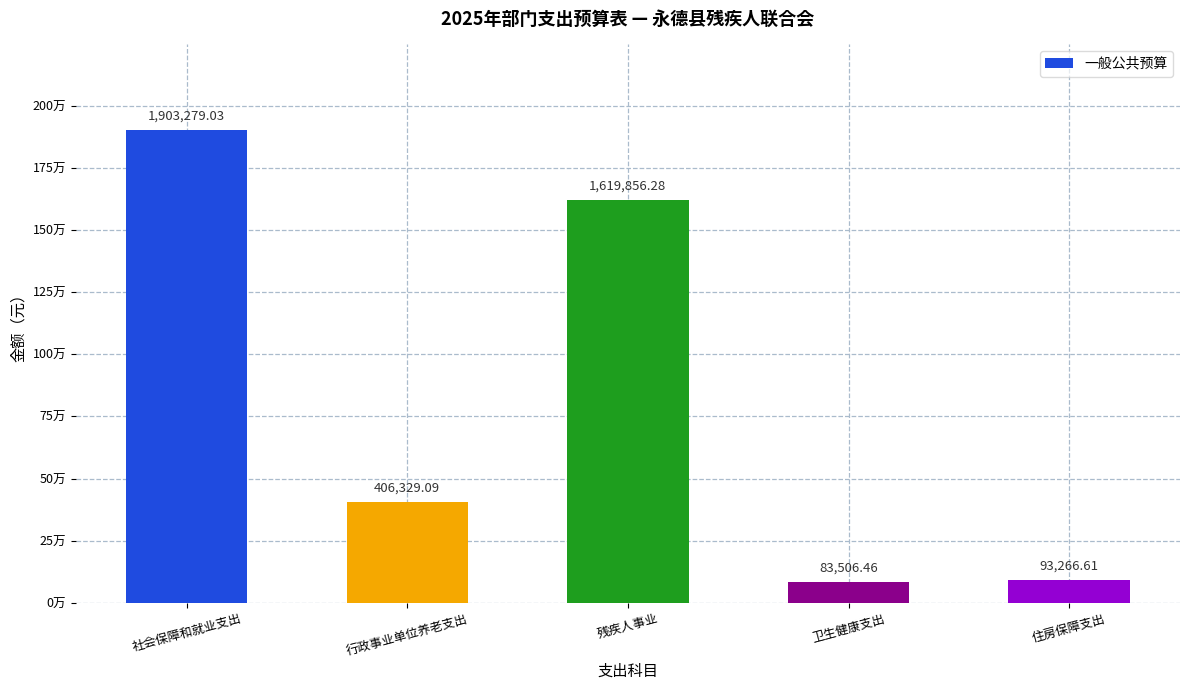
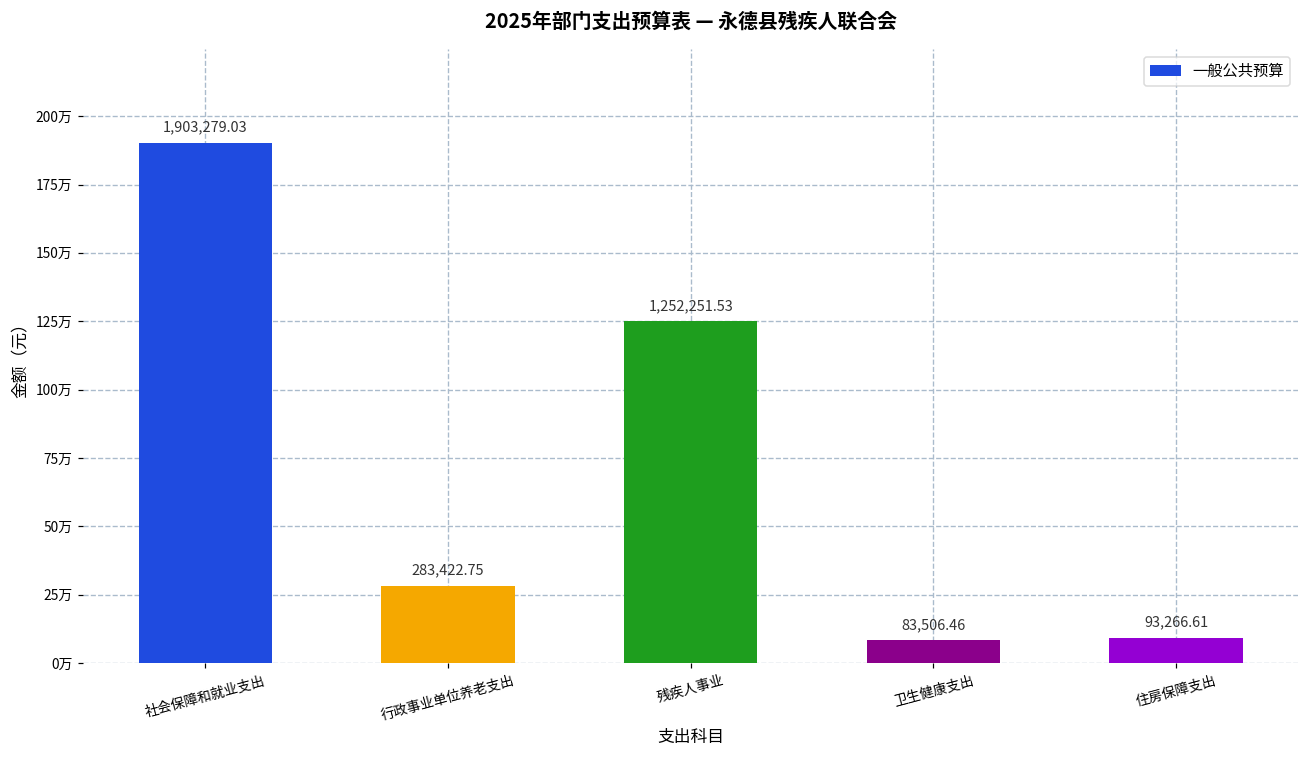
  {
    "社会保障和就业支出": "1,903,279.03",
-   "行政事业单位养老支出": "406,329.09",
-   "残疾人事业": "1,619,856.28",
+   "行政事业单位养老支出": "283,422.75",
+   "残疾人事业": "1,252,251.53",
    "卫生健康支出": "83,506.46",
    "住房保障支出": "93,266.61"
  }
